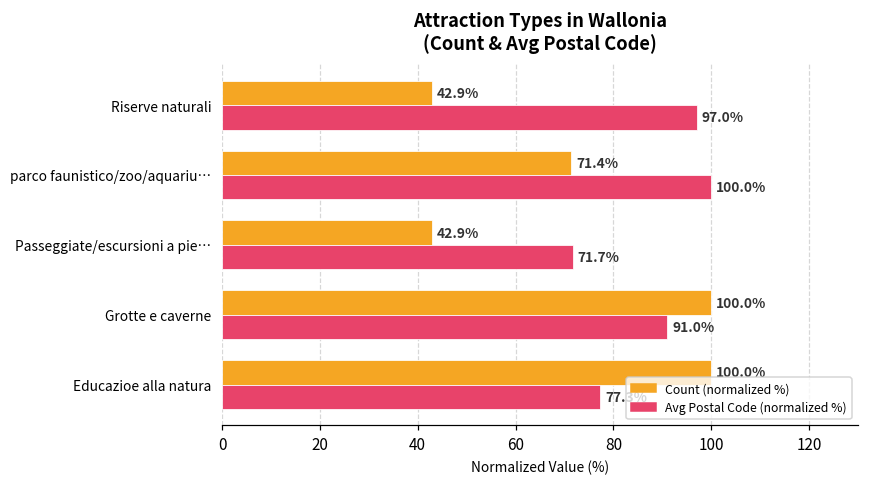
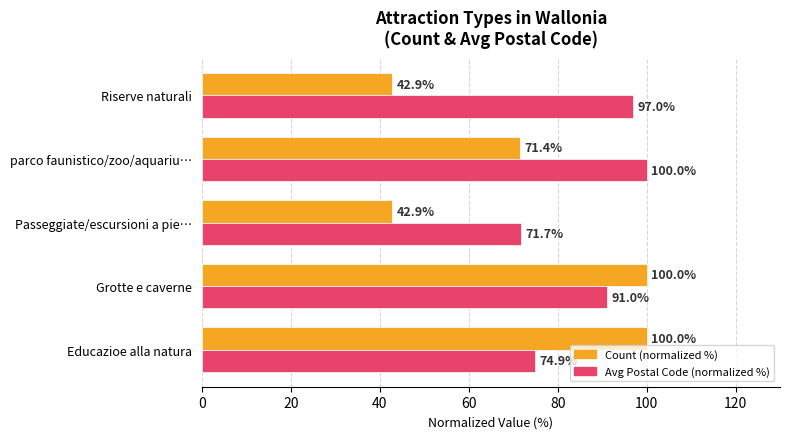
  {
    "Count (normalized %)": {
      "Riserve naturali": "42.9%",
      "parco faunistico/zoo/aquariu…": "71.4%",
      "Passeggiate/escursioni a pie…": "42.9%",
      "Grotte e caverne": "100.0%",
      "Educazioe alla natura": "100.0%"
    },
    "Avg Postal Code (normalized %)": {
-     "Educazioe alla natura": "77"
+     "Educazioe alla natura": "75"
    }
  }
